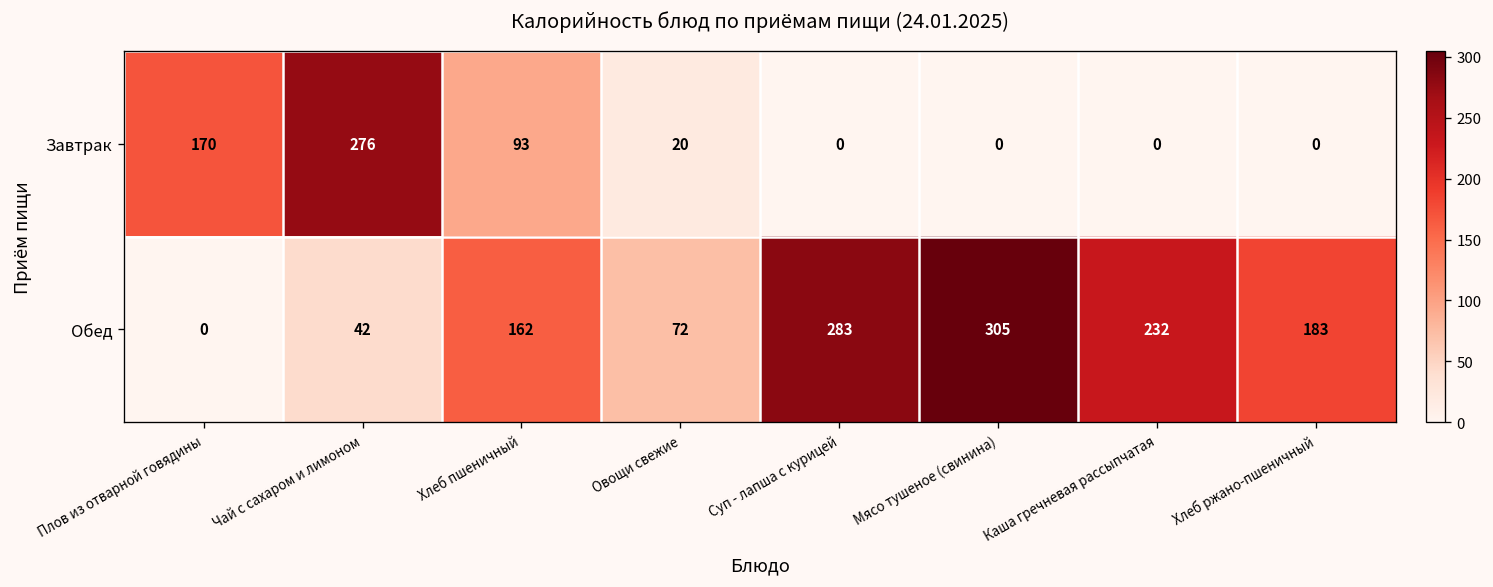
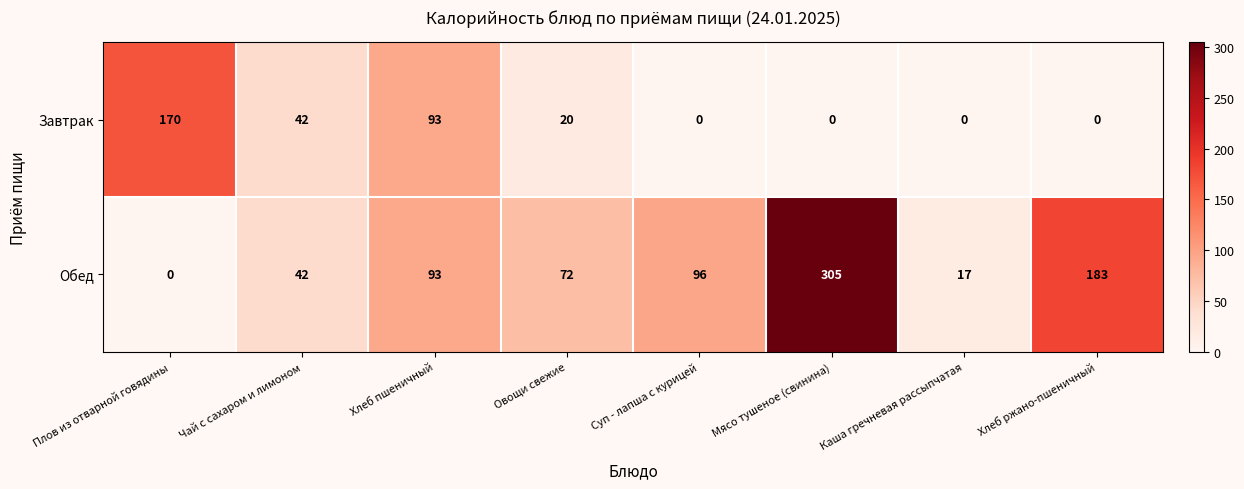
  {
    "Завтрак": {
      "Плов из отварной говядины": 170,
-     "Чай с сахаром и лимоном": 276,
+     "Чай с сахаром и лимоном": 42,
      "Хлеб пшеничный": 93,
      "Овощи свежие": 20,
      "Суп - лапша с курицей": 0,
      "Мясо тушеное (свинина)": 0,
      "Каша гречневая рассыпчатая": 0,
      "Хлеб ржано-пшеничный": 0
    },
    "Обед": {
      "Плов из отварной говядины": 0,
      "Чай с сахаром и лимоном": 42,
-     "Хлеб пшеничный": 162,
+     "Хлеб пшеничный": 93,
      "Овощи свежие": 72,
-     "Суп - лапша с курицей": 283,
+     "Суп - лапша с курицей": 96,
      "Мясо тушеное (свинина)": 305,
-     "Каша гречневая рассыпчатая": 232,
+     "Каша гречневая рассыпчатая": 17,
      "Хлеб ржано-пшеничный": 183
    }
  }
